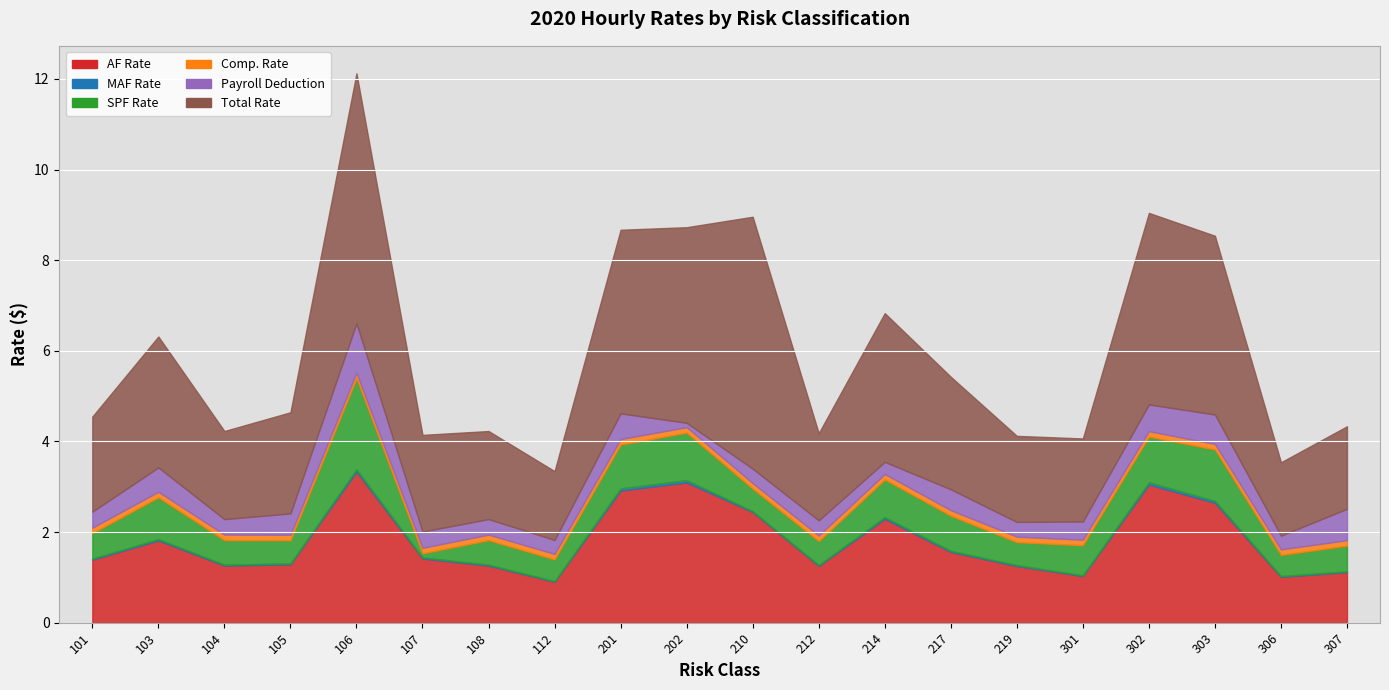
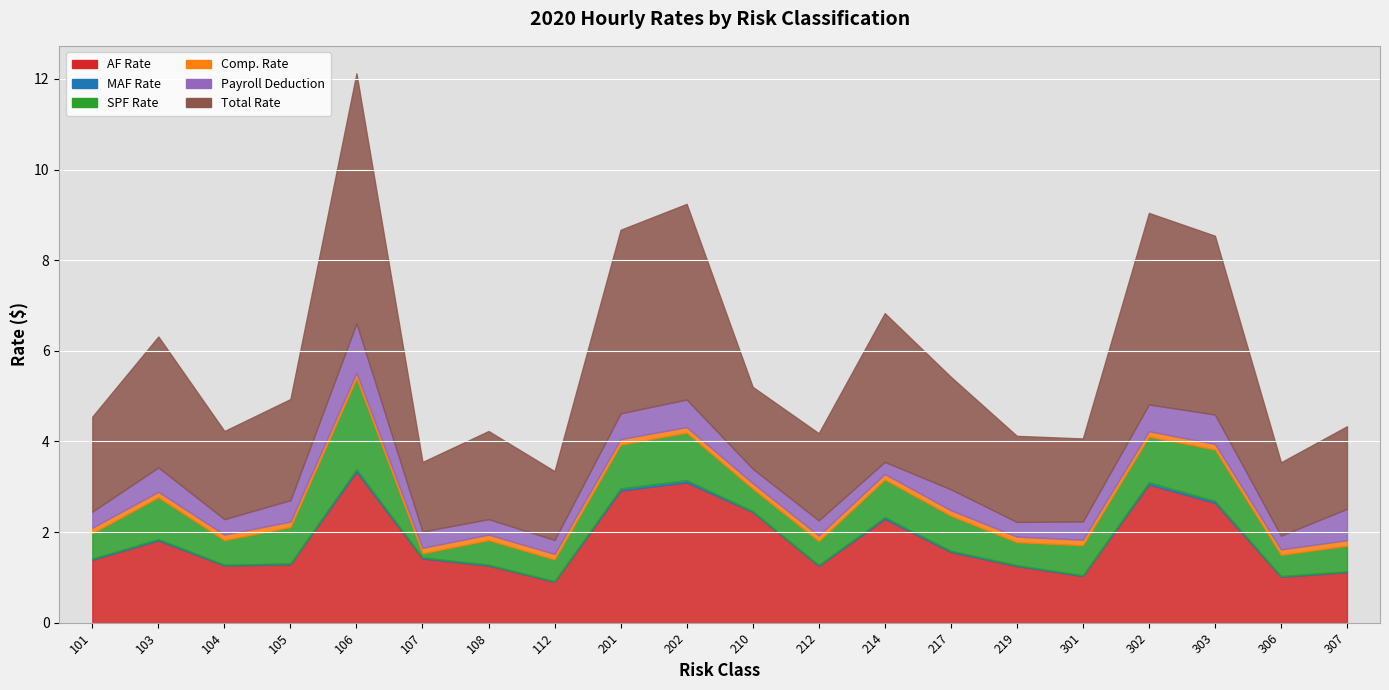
  {
    "SPF Rate": {
      "101": 0.6,
      "103": 0.9,
      "104": 0.5,
-     "105": 0.5,
+     "105": 0.8,
      "106": 2.0,
      "107": 0.1,
      "108": 0.5,
      "112": 0.5,
      "201": 1.0,
      "202": 1.0,
      "210": 0.5,
      "212": 0.5,
      "214": 0.8,
      "217": 0.8,
      "219": 0.5,
      "301": 0.7,
      "302": 1.0,
      "303": 1.1,
      "306": 0.5,
      "307": 0.6
    },
    "Comp. Rate": {
      "101": 0.1,
      "103": 0.1,
      "104": 0.1,
      "105": 0.1,
      "106": 0.1,
      "107": 0.1,
      "108": 0.1,
      "112": 0.1,
      "201": 0.1,
      "202": 0.1,
      "210": 0.1,
      "212": 0.1,
      "214": 0.1,
      "217": 0.1,
      "219": 0.1,
      "301": 0.1,
      "302": 0.1,
      "303": 0.1,
      "306": 0.1,
      "307": 0.1
    },
    "Payroll Deduction": {
      "101": 0.4,
      "103": 0.5,
      "104": 0.3,
      "105": 0.5,
      "106": 1.1,
      "107": 0.4,
      "108": 0.3,
      "112": 0.3,
      "201": 0.6,
-     "202": 0.1,
+     "202": 0.6,
      "210": 0.3,
      "212": 0.3,
      "214": 0.3,
      "217": 0.5,
      "219": 0.3,
      "301": 0.4,
      "302": 0.6,
      "303": 0.6,
      "306": 0.3,
      "307": 0.7
    },
    "Total Rate": {
      "101": 2.1,
      "103": 2.9,
      "104": 1.9,
      "105": 2.2,
      "106": 5.5,
-     "107": 2.1,
+     "107": 1.5,
      "108": 1.9,
      "112": 1.5,
      "201": 4.1,
      "202": 4.3,
-     "210": 5.6,
+     "210": 1.8,
      "212": 1.9,
      "214": 3.3,
      "217": 2.5,
      "219": 1.9,
      "301": 1.8,
      "302": 4.2,
      "303": 3.9,
      "306": 1.6,
      "307": 1.8
    }
  }
